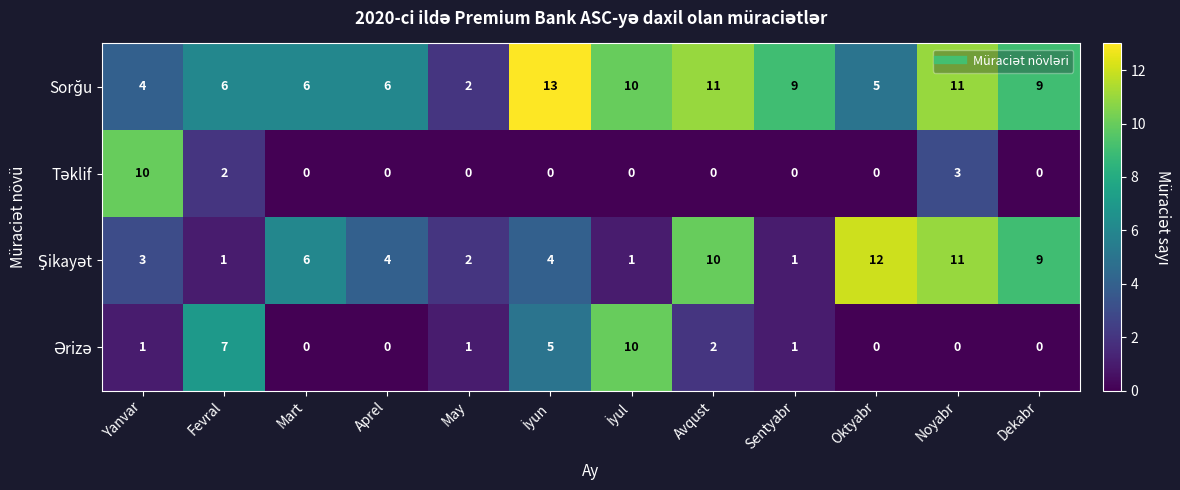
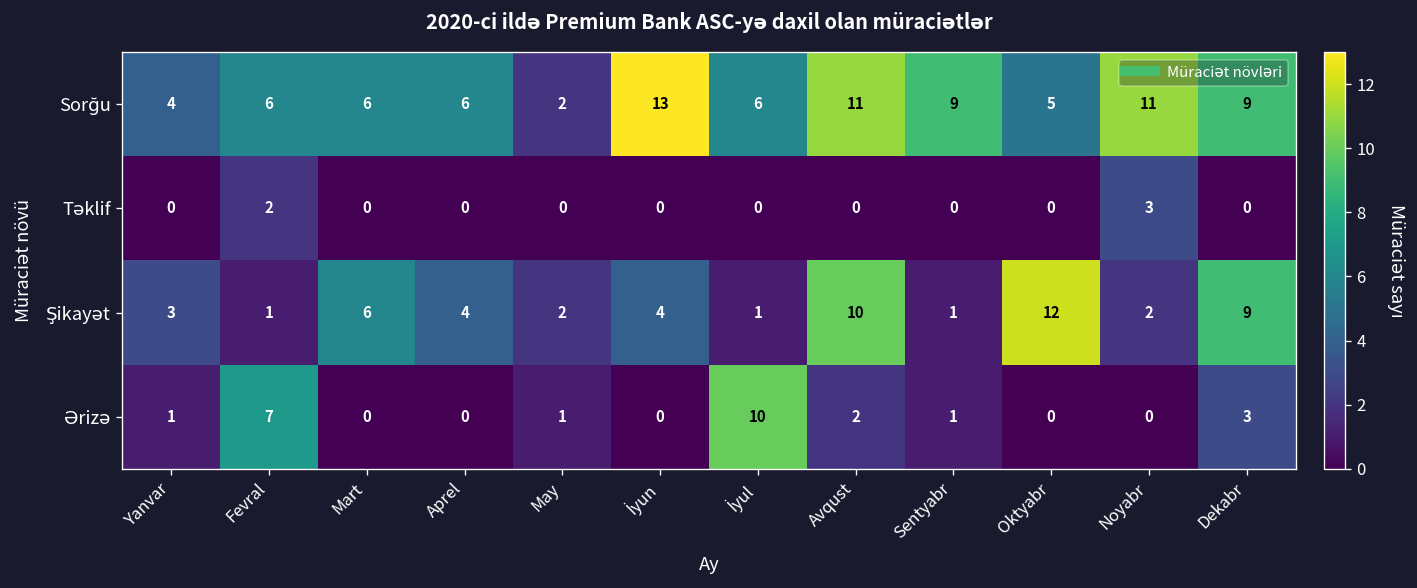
  {
    "Sorğu": {
      "Yanvar": 4,
      "Fevral": 6,
      "Mart": 6,
      "Aprel": 6,
      "May": 2,
      "İyun": 13,
-     "İyul": 10,
+     "İyul": 6,
      "Avqust": 11,
      "Sentyabr": 9,
      "Oktyabr": 5,
      "Noyabr": 11,
      "Dekabr": 9
    },
    "Təklif": {
-     "Yanvar": 10,
+     "Yanvar": 0,
      "Fevral": 2,
      "Mart": 0,
      "Aprel": 0,
      "May": 0,
      "İyun": 0,
      "İyul": 0,
      "Avqust": 0,
      "Sentyabr": 0,
      "Oktyabr": 0,
      "Noyabr": 3,
      "Dekabr": 0
    },
    "Şikayət": {
      "Yanvar": 3,
      "Fevral": 1,
      "Mart": 6,
      "Aprel": 4,
      "May": 2,
      "İyun": 4,
      "İyul": 1,
      "Avqust": 10,
      "Sentyabr": 1,
      "Oktyabr": 12,
-     "Noyabr": 11,
+     "Noyabr": 2,
      "Dekabr": 9
    },
    "Ərizə": {
      "Yanvar": 1,
      "Fevral": 7,
      "Mart": 0,
      "Aprel": 0,
      "May": 1,
-     "İyun": 5,
+     "İyun": 0,
      "İyul": 10,
      "Avqust": 2,
      "Sentyabr": 1,
      "Oktyabr": 0,
      "Noyabr": 0,
-     "Dekabr": 0
+     "Dekabr": 3
    }
  }
